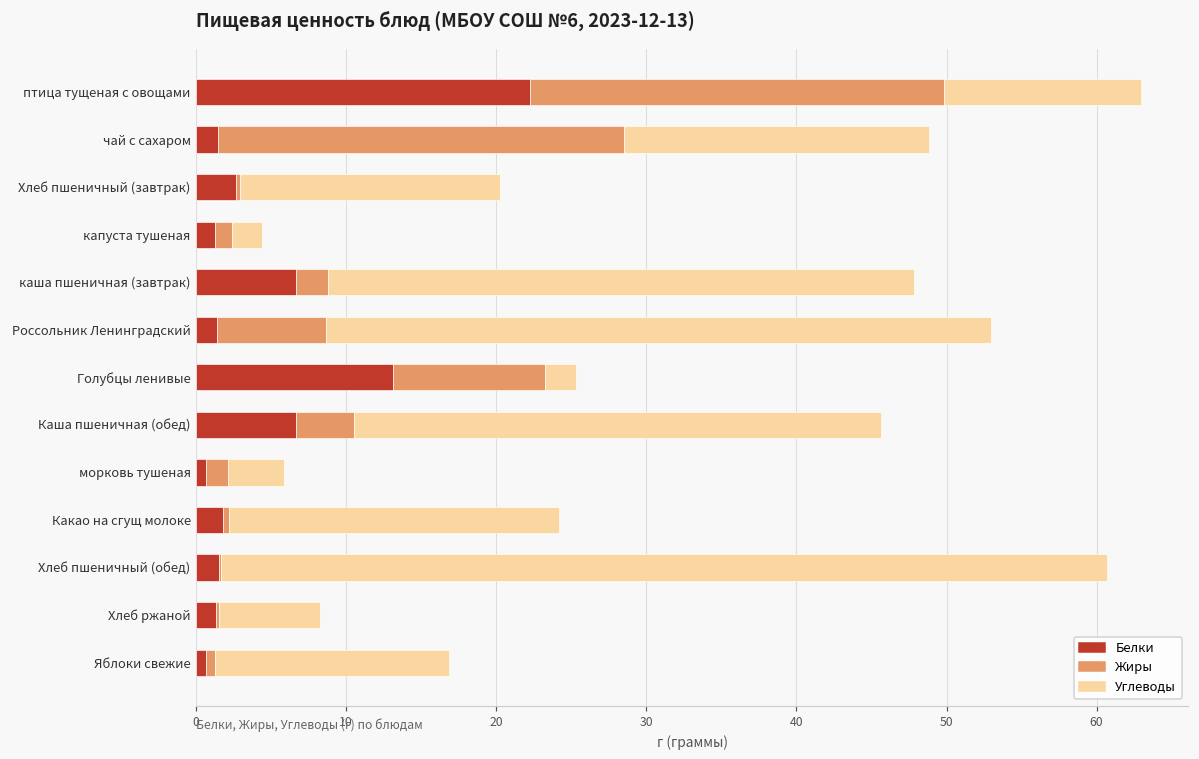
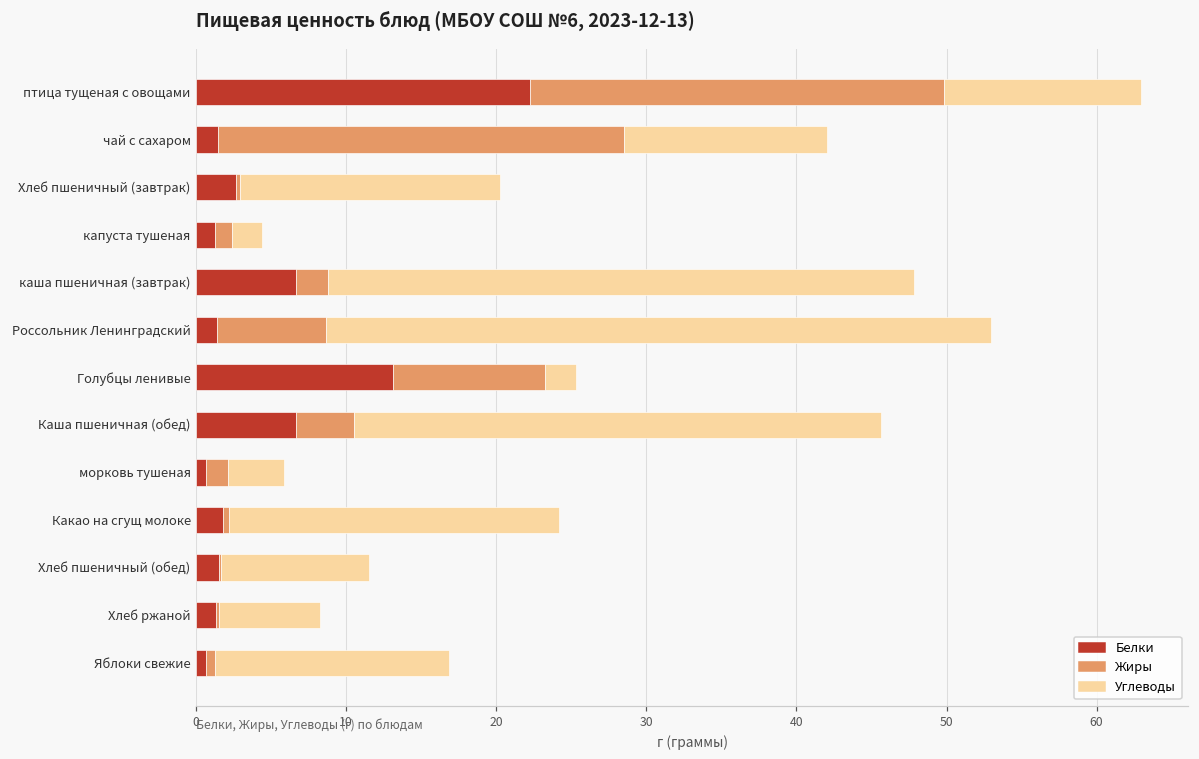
  {
    "Белки": {
      "птица тущеная с овощами": 22.2,
      "чай с сахаром": 1.5,
      "Хлеб пшеничный (завтрак)": 2.7,
      "капуста тушеная": 1.3,
      "каша пшеничная (завтрак)": 6.6,
      "Россольник Ленинградский": 1.4,
      "Голубцы ленивые": 13.1,
      "Каша пшеничная (обед)": 6.6,
      "морковь тушеная": 0.7,
      "Какао на сгущ молоке": 1.8,
      "Хлеб пшеничный (обед)": 1.5,
      "Хлеб ржаной": 1.3,
      "Яблоки свежие": 0.6
    },
    "Жиры": {
      "птица тущеная с овощами": 27.6,
      "чай с сахаром": 27.0,
      "Хлеб пшеничный (завтрак)": 0.3,
      "капуста тушеная": 1.1,
      "каша пшеничная (завтрак)": 2.2,
      "Россольник Ленинградский": 7.3,
      "Голубцы ленивые": 10.1,
      "Каша пшеничная (обед)": 3.9,
      "морковь тушеная": 1.5,
      "Какао на сгущ молоке": 0.4,
      "Хлеб ржаной": 0.2,
      "Яблоки свежие": 0.6
    },
    "Углеводы": {
      "птица тущеная с овощами": 13.1,
-     "чай с сахаром": 20.4,
+     "чай с сахаром": 13.5,
      "Хлеб пшеничный (завтрак)": 17.3,
      "капуста тушеная": 2.0,
      "каша пшеничная (завтрак)": 39.0,
      "Россольник Ленинградский": 44.3,
      "Голубцы ленивые": 2.1,
      "Каша пшеничная (обед)": 35.1,
      "морковь тушеная": 3.7,
      "Какао на сгущ молоке": 22.0,
-     "Хлеб пшеничный (обед)": 59.0,
+     "Хлеб пшеничный (обед)": 9.8,
      "Хлеб ржаной": 6.7,
      "Яблоки свежие": 15.6
    }
  }
